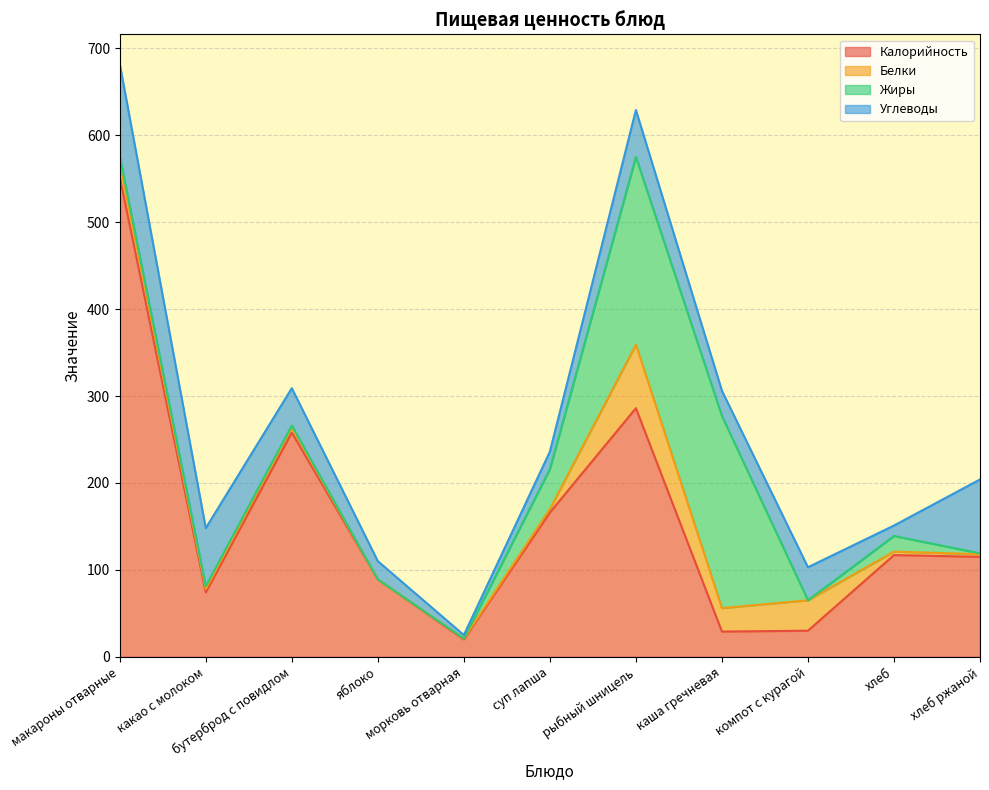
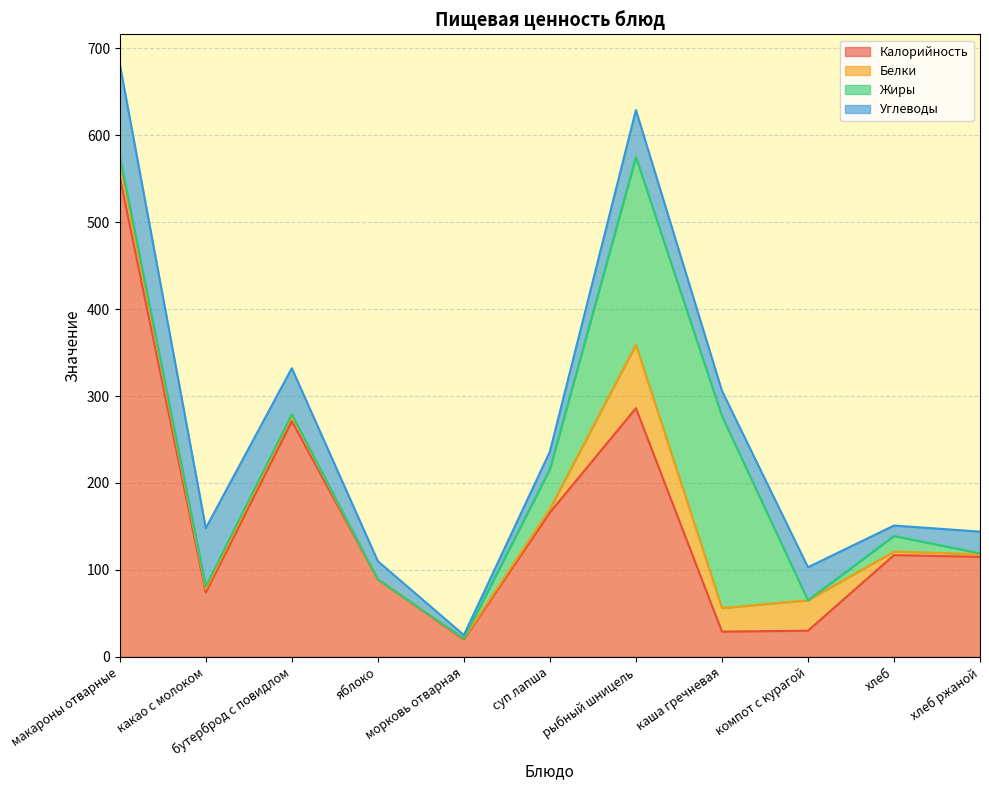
  {
    "Калорийность": {
      "макароны отварные": 550,
      "какао с молоком": 70,
-     "бутерброд с повидлом": 260,
+     "бутерброд с повидлом": 270,
      "суп лапша": 170,
      "рыбный шницель": 290,
      "каша гречневая": 30,
      "компот с курагой": 30,
      "хлеб": 120,
      "хлеб ржаной": 120
    },
    "Белки": {
      "макароны отварные": 20,
      "какао с молоком": 0,
      "суп лапша": 0,
      "рыбный шницель": 70,
      "каша гречневая": 30,
      "хлеб": 0
    },
    "Жиры": {
      "макароны отварные": 10,
      "какао с молоком": 0,
      "суп лапша": 50,
      "рыбный шницель": 220,
      "каша гречневая": 220,
      "хлеб": 20
    },
    "Углеводы": {
      "макароны отварные": 110,
      "какао с молоком": 70,
-     "бутерброд с повидлом": 40,
+     "бутерброд с повидлом": 50,
      "яблоко": 20,
      "морковь отварная": 0,
      "суп лапша": 20,
      "рыбный шницель": 50,
      "каша гречневая": 30,
      "компот с курагой": 40,
      "хлеб": 10,
-     "хлеб ржаной": 90
+     "хлеб ржаной": 30
    }
  }
